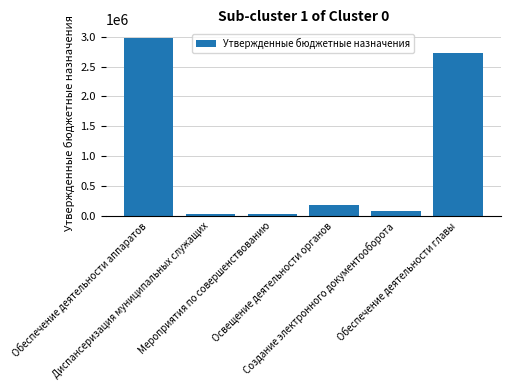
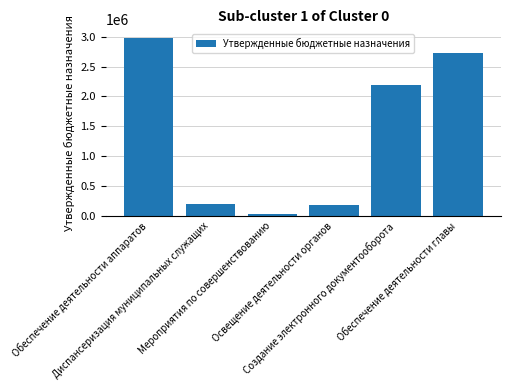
  {
    "Обеспечение деятельности аппаратов": 3000000,
-   "Диспансеризация муниципальных служащих": 0,
+   "Диспансеризация муниципальных служащих": 200000,
    "Освещение деятельности органов": 200000,
-   "Создание электронного документооборота": 100000,
+   "Создание электронного документооборота": 2200000,
    "Обеспечение деятельности главы": 2700000
  }
